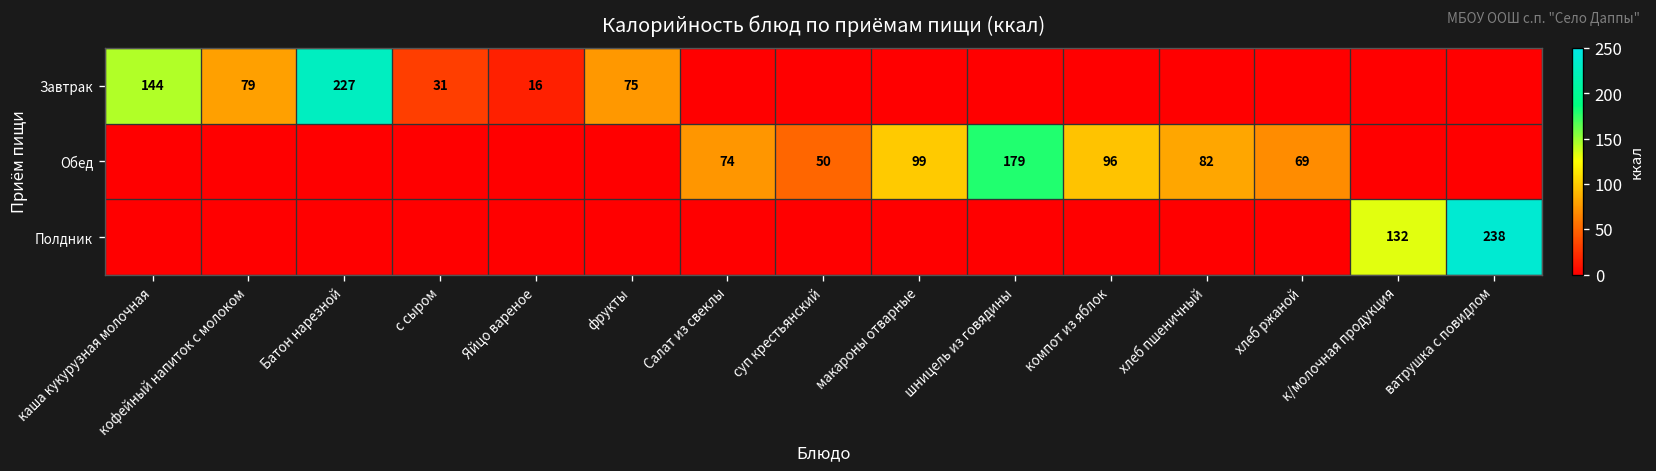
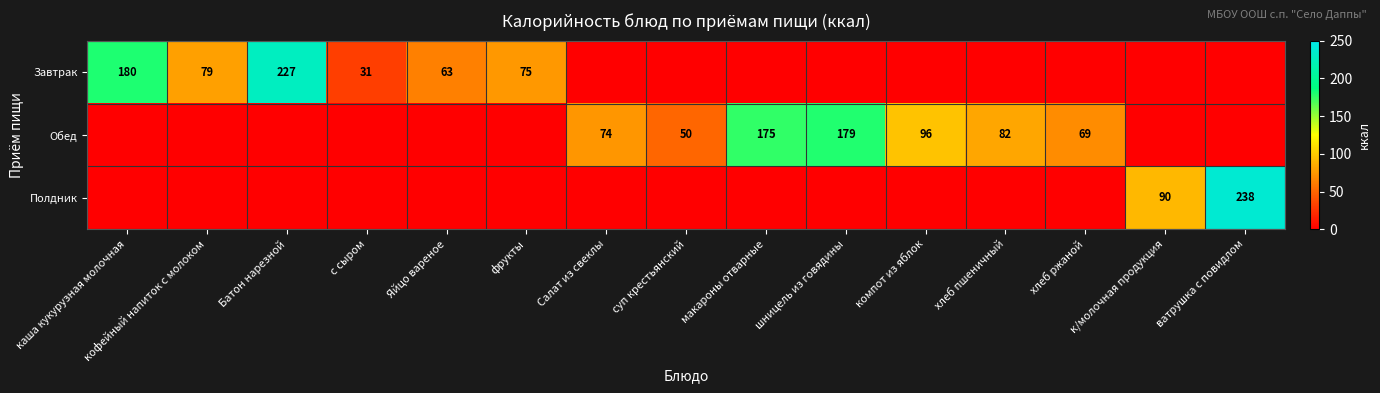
  {
    "Завтрак": {
-     "каша кукурузная молочная": 144,
+     "каша кукурузная молочная": 180,
      "кофейный напиток с молоком": 79,
      "Батон нарезной": 227,
      "с сыром": 31,
-     "Яйцо вареное": 16,
+     "Яйцо вареное": 63,
      "фрукты": 75
    },
    "Обед": {
      "Салат из свеклы": 74,
      "суп крестьянский": 50,
-     "макароны отварные": 99,
+     "макароны отварные": 175,
      "шницель из говядины": 179,
      "компот из яблок": 96,
      "хлеб пшеничный": 82,
      "хлеб ржаной": 69
    },
    "Полдник": {
-     "к/молочная продукция": 132,
+     "к/молочная продукция": 90,
      "ватрушка с повидлом": 238
    }
  }
